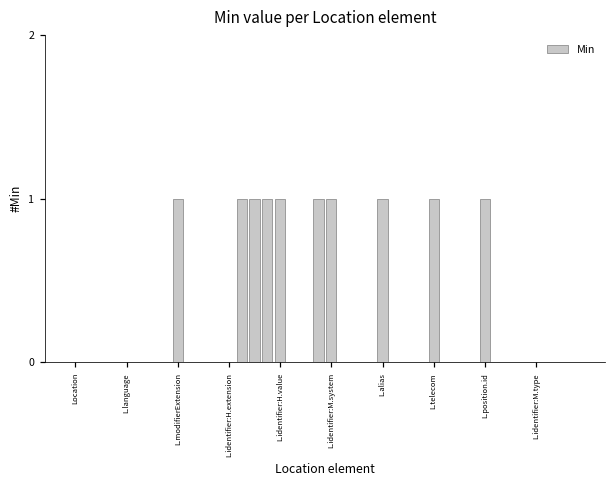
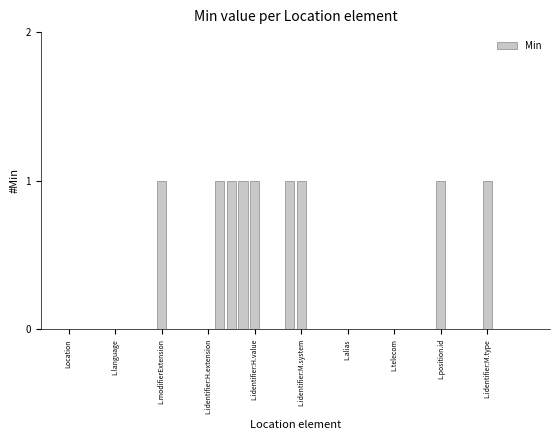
  {
    "Location": 0,
    "L.language": 0,
    "L.modifierExtension": 1,
    "L.identifier:H.extension": 0,
    "L.identifier:H.value": 1,
    "L.identifier:M.system": 1,
-   "L.alias": 1,
-   "L.telecom": 1,
+   "L.alias": 0,
+   "L.telecom": 0,
    "L.position.id": 1,
-   "L.identifier:M.type": 0
+   "L.identifier:M.type": 1
  }
